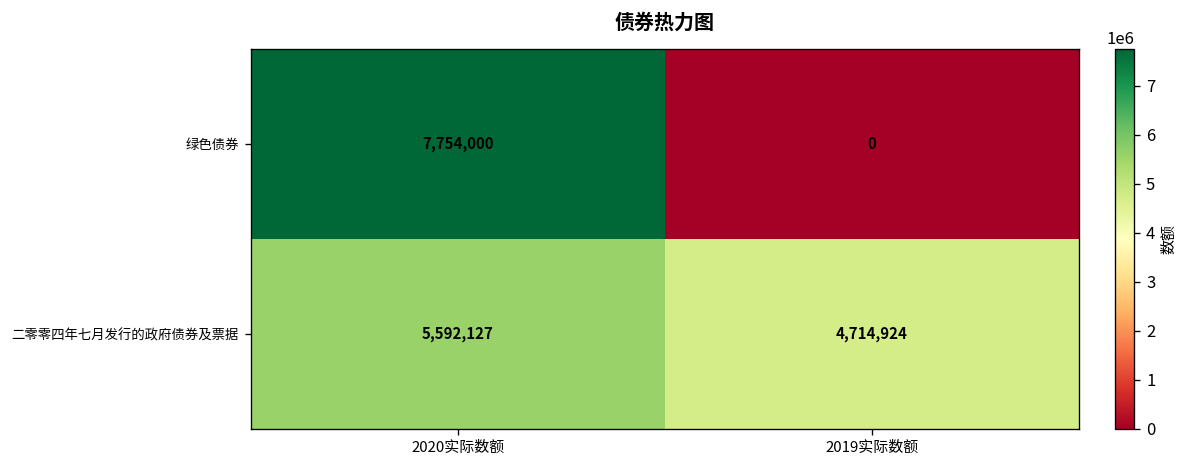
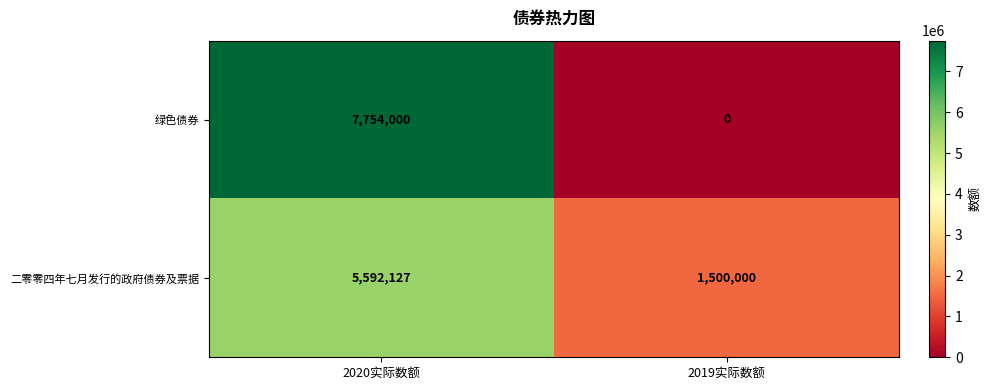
  {
    "绿色债券": {
      "2020实际数额": "7,754,000",
      "2019实际数额": "0"
    },
    "二零零四年七月发行的政府债券及票据": {
      "2020实际数额": "5,592,127",
-     "2019实际数额": "4,714,924"
+     "2019实际数额": "1,500,000"
    }
  }
